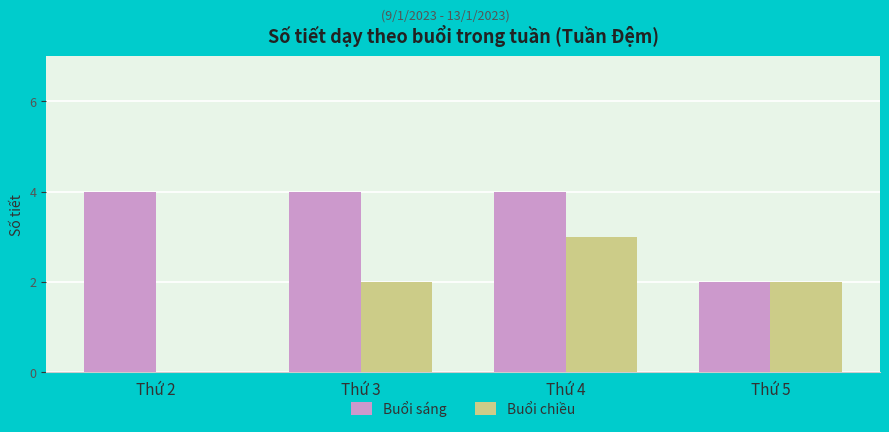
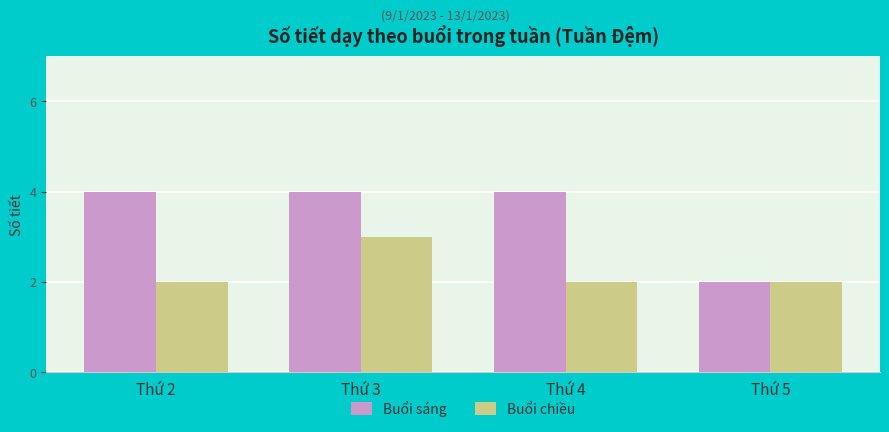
  {
    "Buổi sáng": {
      "Thứ 2": 4,
      "Thứ 3": 4,
      "Thứ 4": 4,
      "Thứ 5": 2
    },
    "Buổi chiều": {
-     "Thứ 2": 0,
-     "Thứ 3": 2,
-     "Thứ 4": 3,
+     "Thứ 2": 2,
+     "Thứ 3": 3,
+     "Thứ 4": 2,
      "Thứ 5": 2
    }
  }
